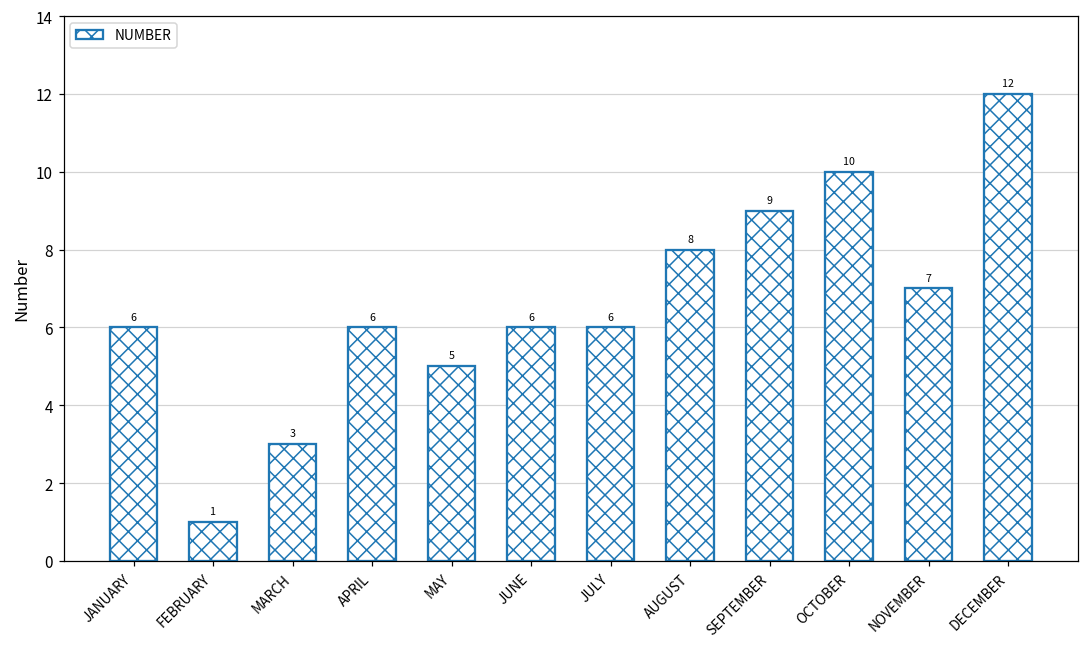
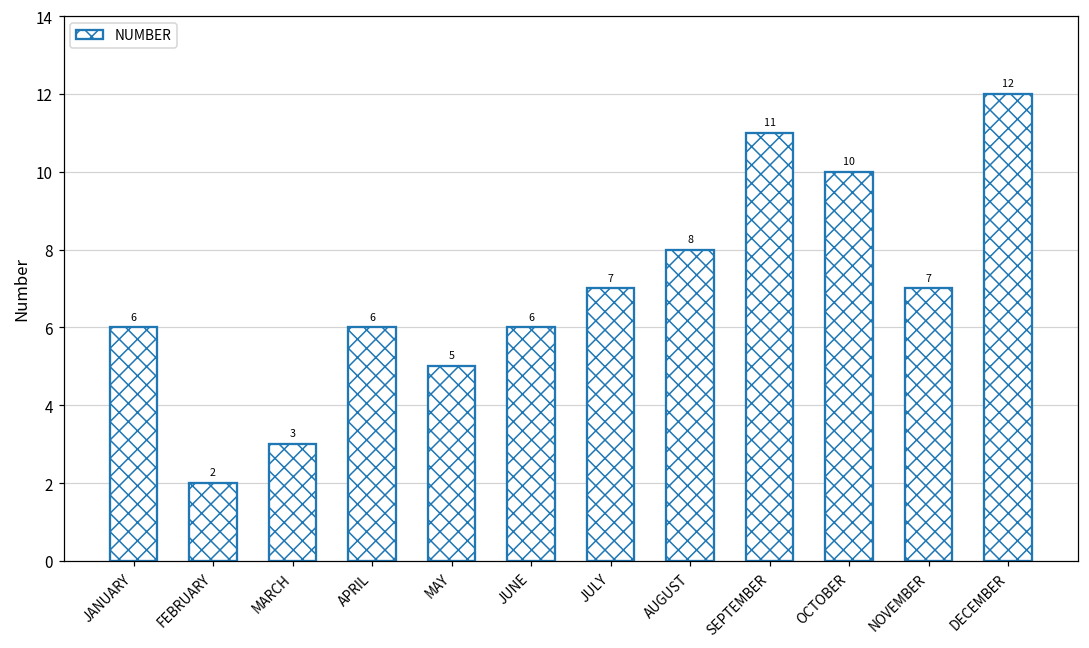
  {
    "JANUARY": 6,
-   "FEBRUARY": 1,
+   "FEBRUARY": 2,
    "MARCH": 3,
    "APRIL": 6,
    "MAY": 5,
    "JUNE": 6,
-   "JULY": 6,
+   "JULY": 7,
    "AUGUST": 8,
-   "SEPTEMBER": 9,
+   "SEPTEMBER": 11,
    "OCTOBER": 10,
    "NOVEMBER": 7,
    "DECEMBER": 12
  }
